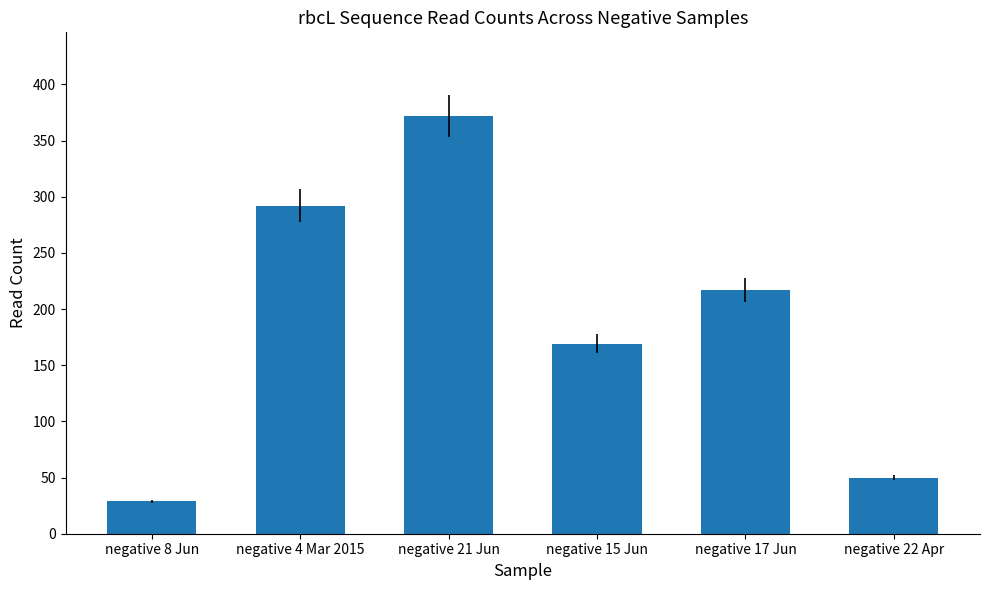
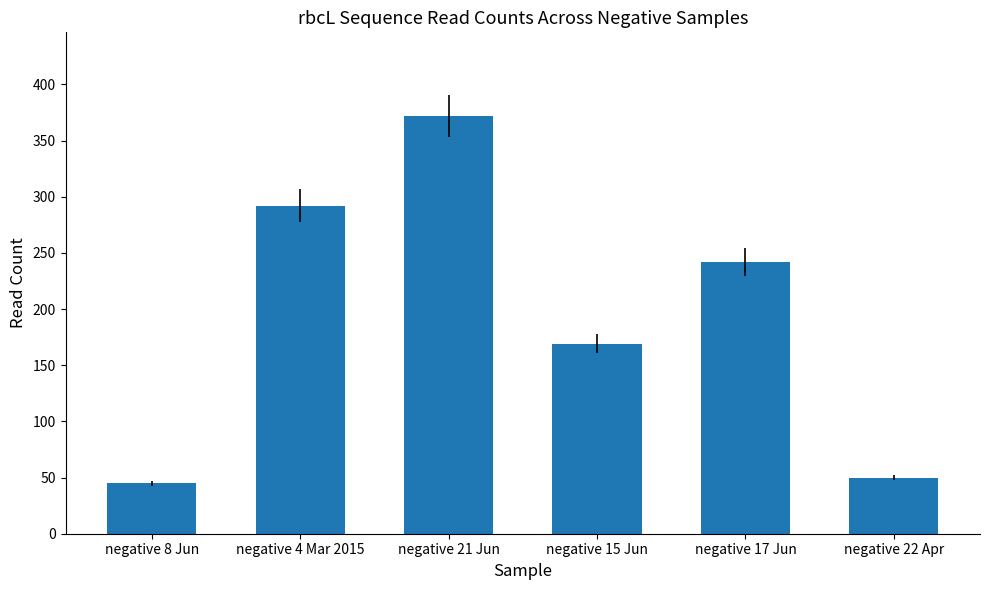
  {
-   "negative 8 Jun": 29,
+   "negative 8 Jun": 45,
    "negative 4 Mar 2015": 292,
    "negative 21 Jun": 372,
    "negative 15 Jun": 169,
-   "negative 17 Jun": 217,
+   "negative 17 Jun": 242,
    "negative 22 Apr": 50
  }
